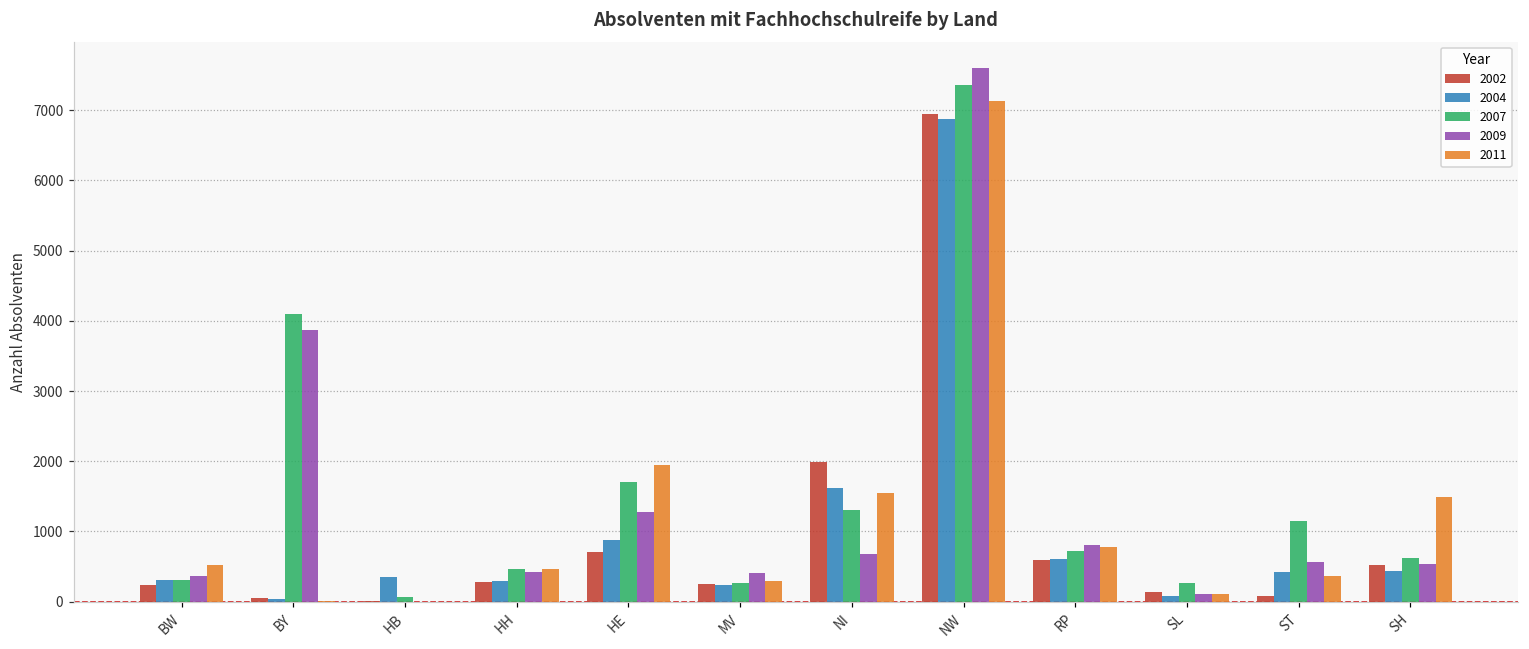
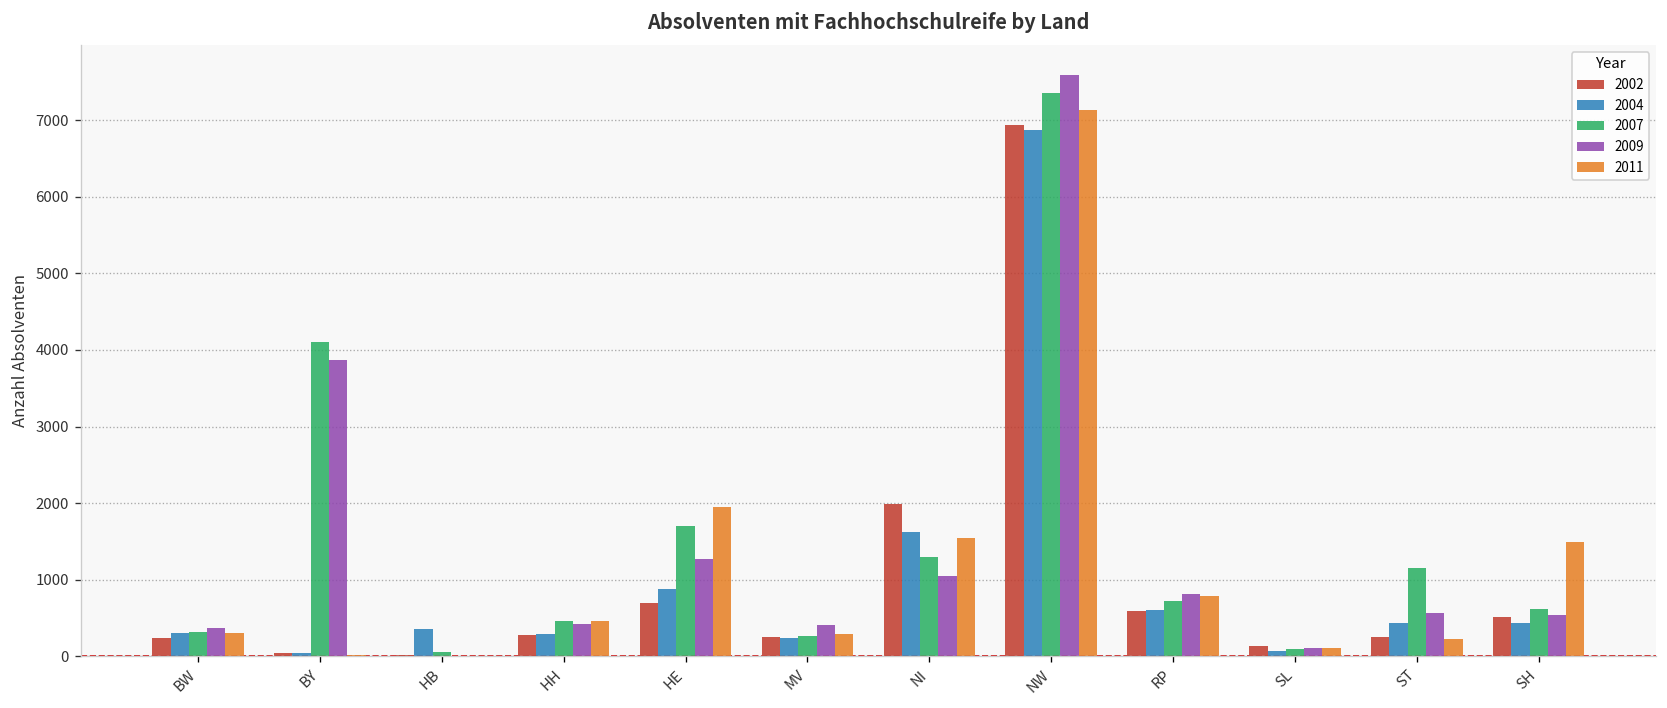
  {
    "2002": {
      "BW": 200,
      "BY": 0,
      "HH": 300,
      "HE": 700,
      "MV": 300,
      "NI": 2000,
      "NW": 6900,
      "RP": 600,
      "SL": 100,
-     "ST": 100,
+     "ST": 300,
      "SH": 500
    },
    "2004": {
      "BW": 300,
      "HB": 400,
      "HH": 300,
      "HE": 900,
      "MV": 200,
      "NI": 1600,
      "NW": 6900,
      "RP": 600,
      "SL": 100,
      "ST": 400,
      "SH": 400
    },
    "2007": {
      "BW": 300,
      "BY": 4100,
      "HB": 100,
      "HH": 500,
      "HE": 1700,
      "MV": 300,
      "NI": 1300,
      "NW": 7400,
      "RP": 700,
-     "SL": 300,
+     "SL": 100,
      "ST": 1100,
      "SH": 600
    },
    "2009": {
      "BW": 400,
      "BY": 3900,
      "HB": 0,
      "HH": 400,
      "HE": 1300,
      "MV": 400,
-     "NI": 700,
+     "NI": 1100,
      "NW": 7600,
      "RP": 800,
      "SL": 100,
      "ST": 600,
      "SH": 500
    },
    "2011": {
-     "BW": 500,
+     "BW": 300,
      "HB": 0,
      "HH": 500,
      "HE": 2000,
      "MV": 300,
      "NI": 1500,
      "NW": 7100,
      "RP": 800,
      "SL": 100,
-     "ST": 400,
+     "ST": 200,
      "SH": 1500
    }
  }
